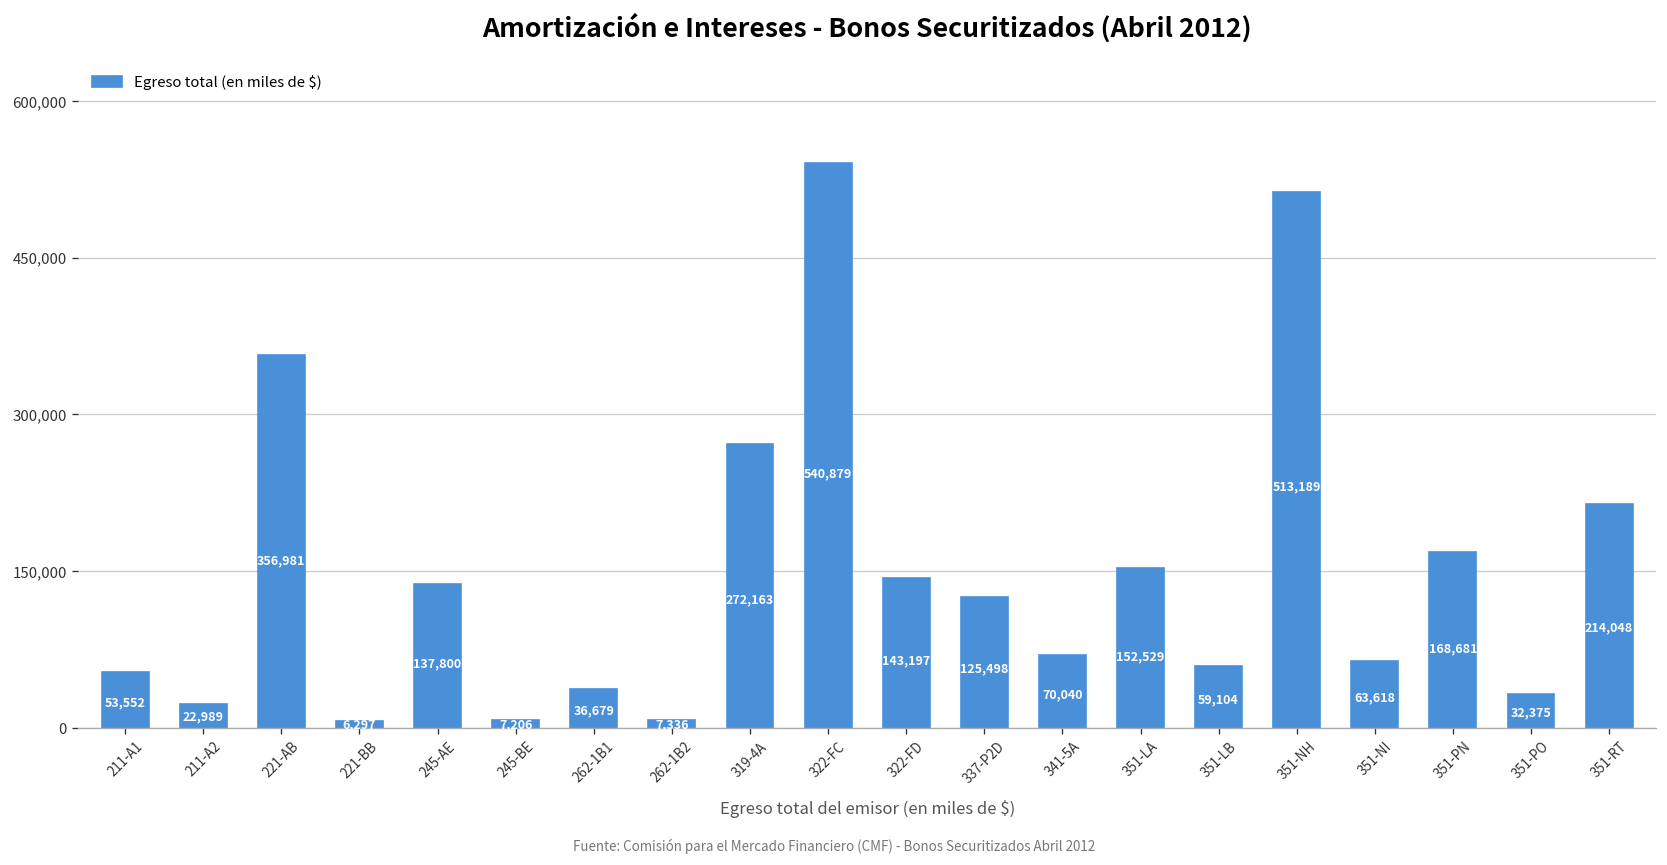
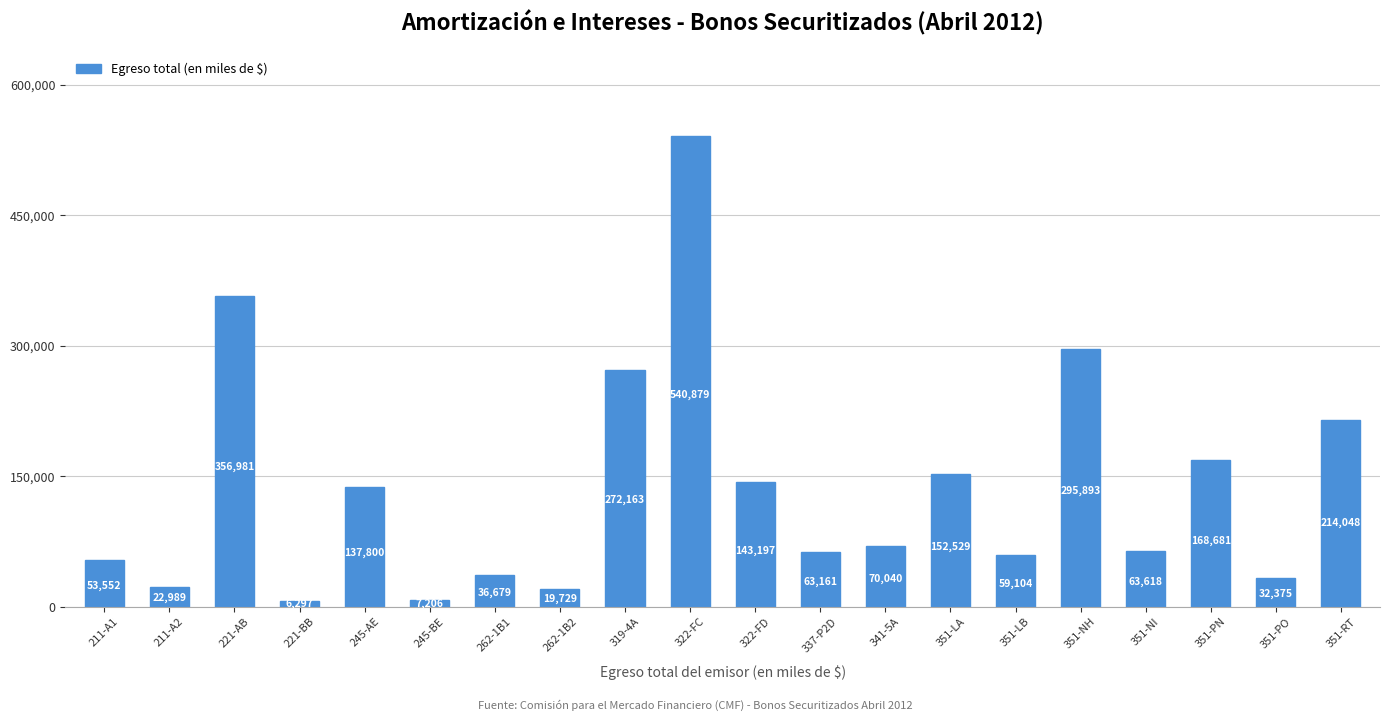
  {
    "211-A1": "53,552",
    "211-A2": "22,989",
    "221-AB": "356,981",
    "221-BB": "6,297",
    "245-AE": "137,800",
    "245-BE": "7,206",
    "262-1B1": "36,679",
-   "262-1B2": "7,336",
+   "262-1B2": "19,729",
    "319-4A": "272,163",
    "322-FC": "540,879",
    "322-FD": "143,197",
-   "337-P2D": "125,498",
+   "337-P2D": "63,161",
    "341-5A": "70,040",
    "351-LA": "152,529",
    "351-LB": "59,104",
-   "351-NH": "513,189",
+   "351-NH": "295,893",
    "351-NI": "63,618",
    "351-PN": "168,681",
    "351-PO": "32,375",
    "351-RT": "214,048"
  }
